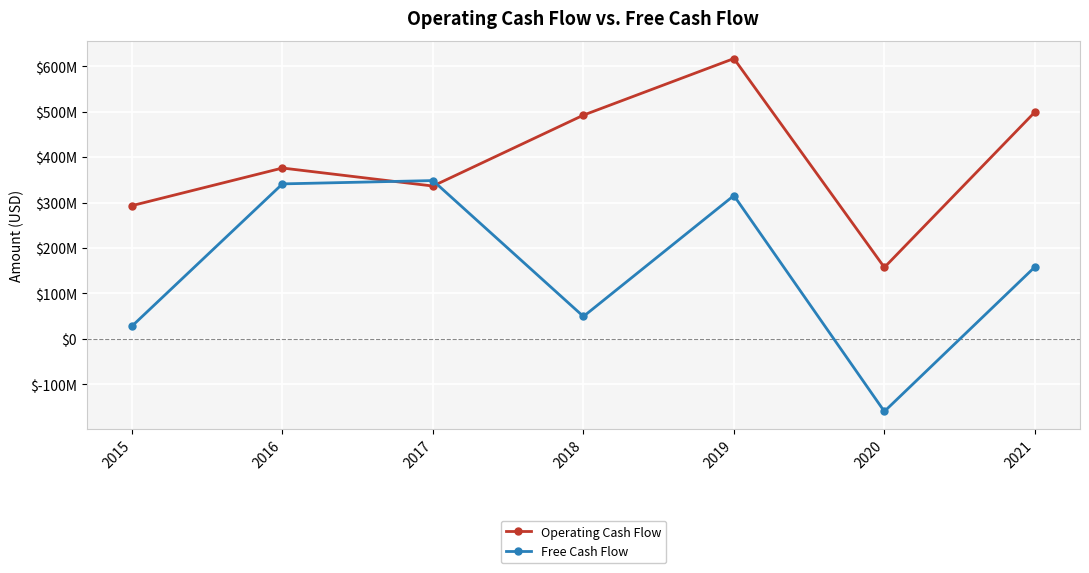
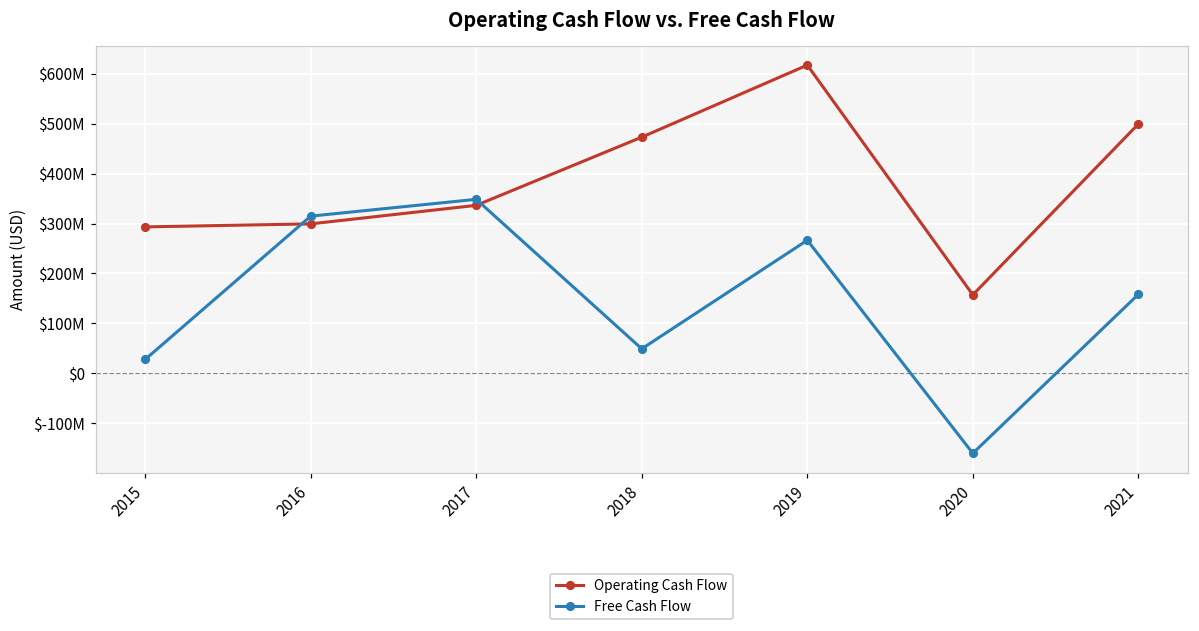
  {
    "Operating Cash Flow": {
      "2015": "$290000000",
-     "2016": "$380000000",
+     "2016": "$300000000",
      "2017": "$340000000",
-     "2018": "$490000000",
+     "2018": "$470000000",
      "2019": "$620000000",
      "2020": "$160000000",
      "2021": "$500000000"
    },
    "Free Cash Flow": {
      "2015": "$30000000",
-     "2016": "$340000000",
+     "2016": "$310000000",
      "2017": "$350000000",
      "2018": "$50000000",
-     "2019": "$320000000",
+     "2019": "$270000000",
      "2020": "$-160000000",
      "2021": "$160000000"
    }
  }
